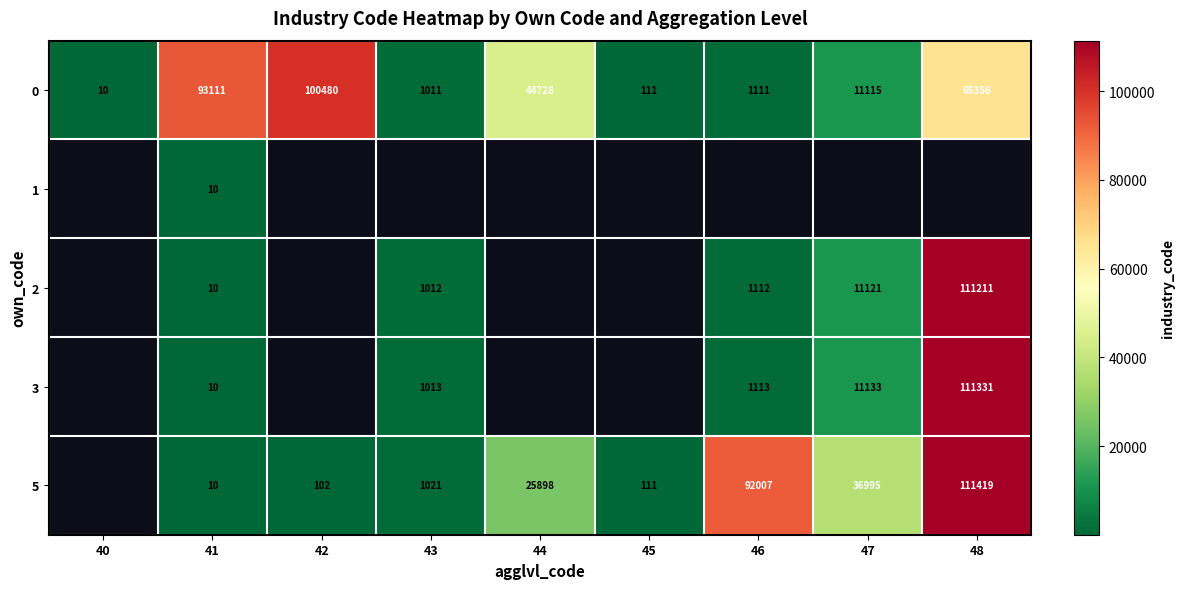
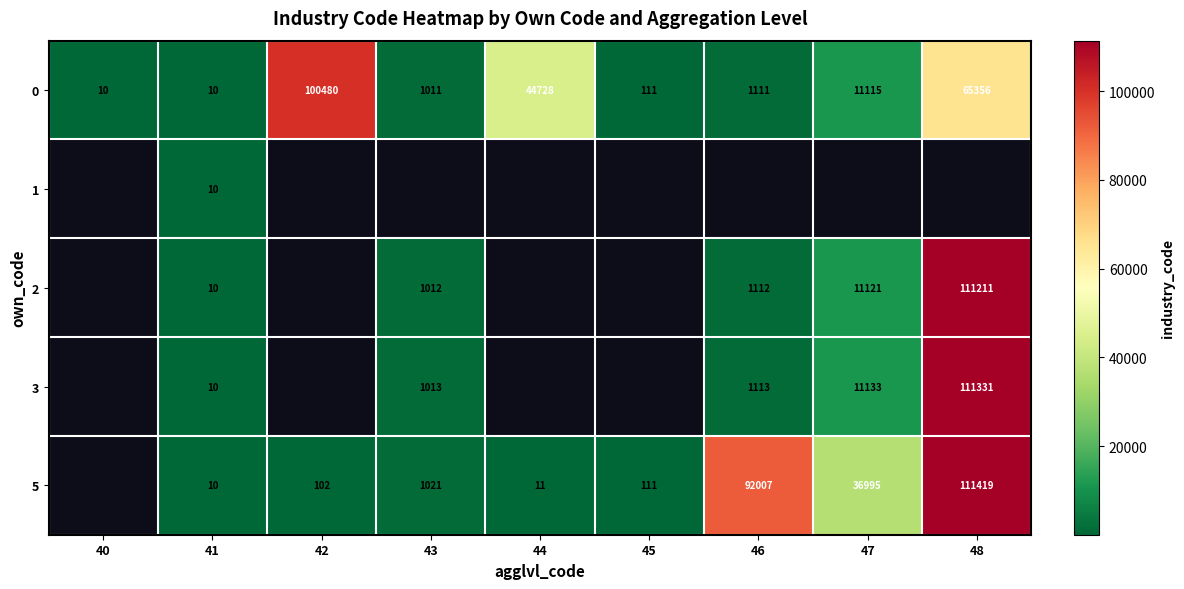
  {
    "0": {
      "40": 10,
-     "41": 93111,
+     "41": 10,
      "42": 100480,
      "43": 1011,
      "44": 44728,
      "45": 111,
      "46": 1111,
      "47": 11115,
      "48": 65356
    },
    "1": {
      "41": 10
    },
    "2": {
      "41": 10,
      "43": 1012,
      "46": 1112,
      "47": 11121,
      "48": 111211
    },
    "3": {
      "41": 10,
      "43": 1013,
      "46": 1113,
      "47": 11133,
      "48": 111331
    },
    "5": {
      "41": 10,
      "42": 102,
      "43": 1021,
-     "44": 25898,
+     "44": 11,
      "45": 111,
      "46": 92007,
      "47": 36995,
      "48": 111419
    }
  }
